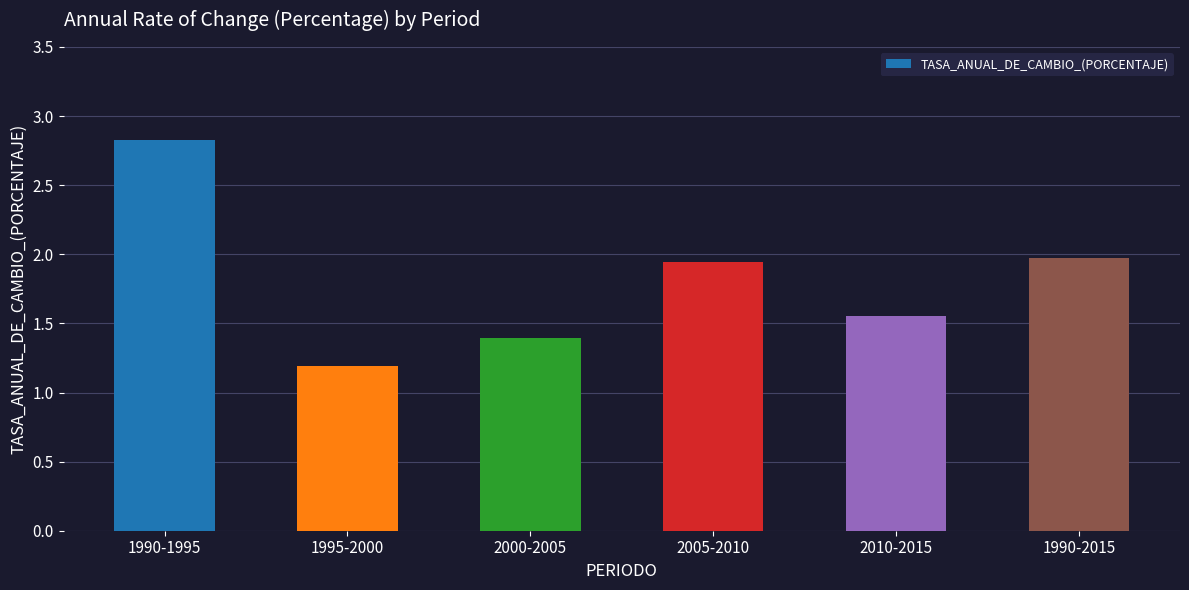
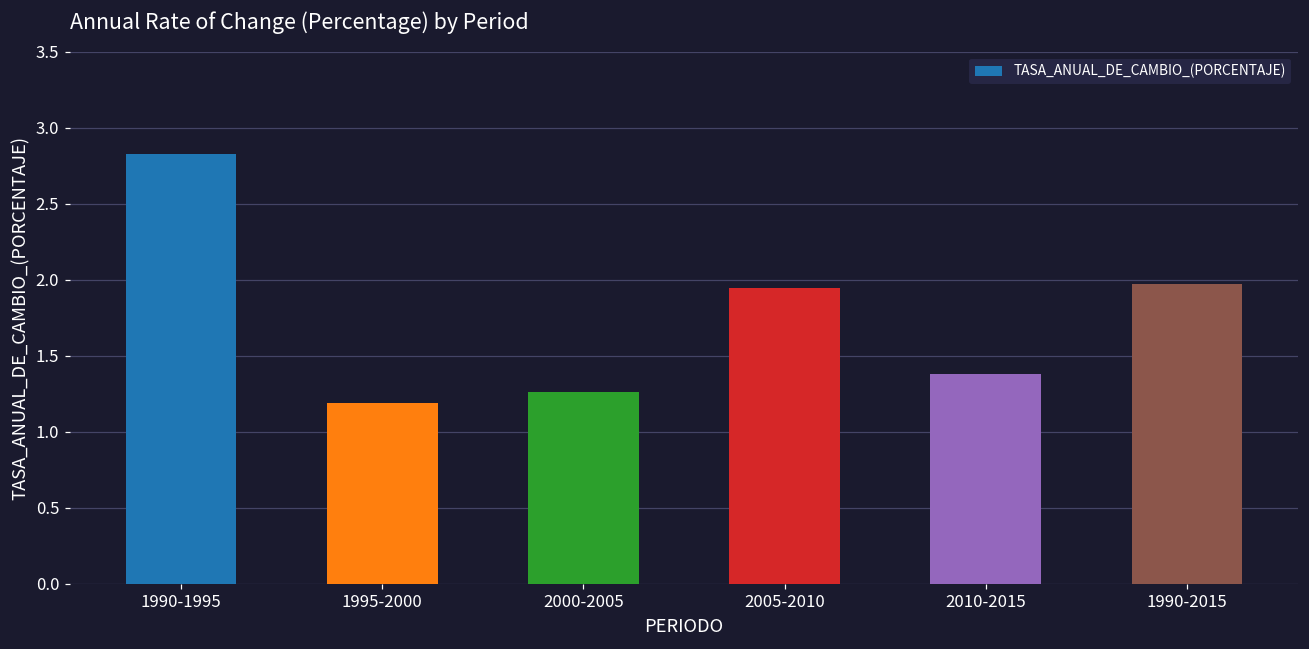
  {
    "1990-1995": 2.83,
    "1995-2000": 1.19,
-   "2000-2005": 1.39,
+   "2000-2005": 1.26,
    "2005-2010": 1.95,
-   "2010-2015": 1.55,
+   "2010-2015": 1.38,
    "1990-2015": 1.97
  }
